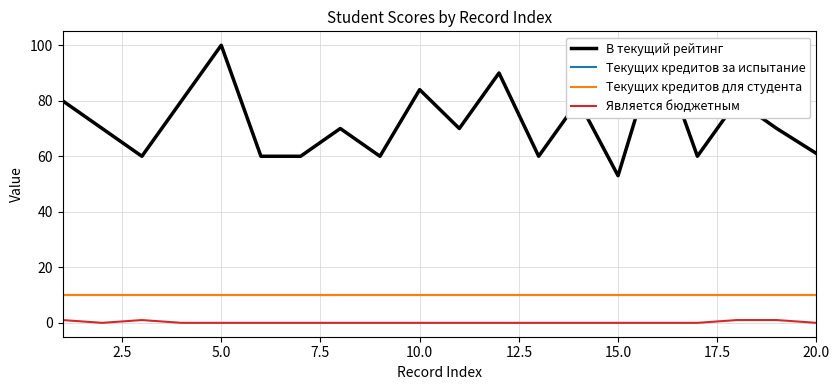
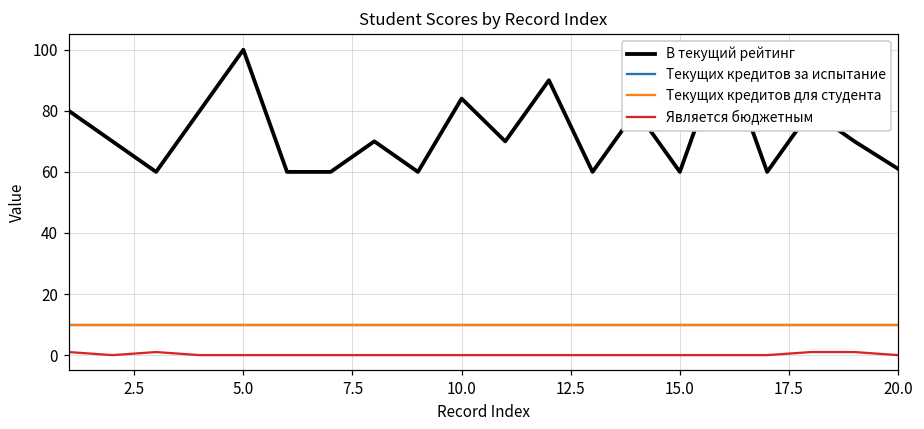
  {
    "В текущий рейтинг": {
      "5.0": 100,
      "10.0": 84,
-     "15.0": 53,
+     "15.0": 60,
      "20.0": 61
    },
    "Текущих кредитов для студента": {
      "5.0": 10,
      "10.0": 10,
      "15.0": 10,
      "20.0": 10
    },
    "Является бюджетным": {
      "5.0": 0,
      "10.0": 0,
      "15.0": 0,
      "20.0": 0
    }
  }
